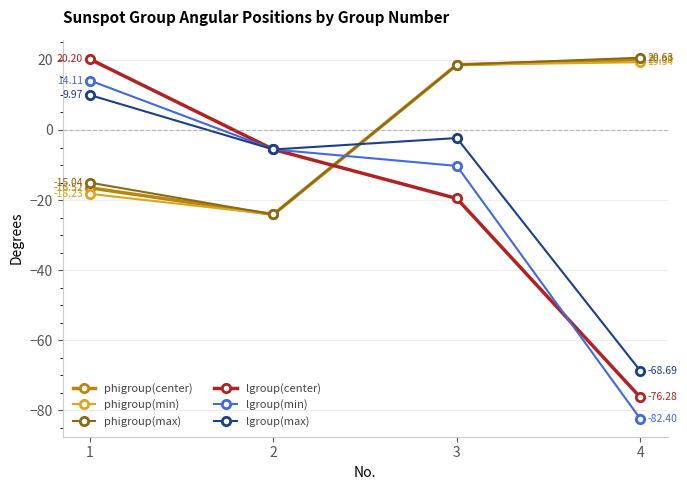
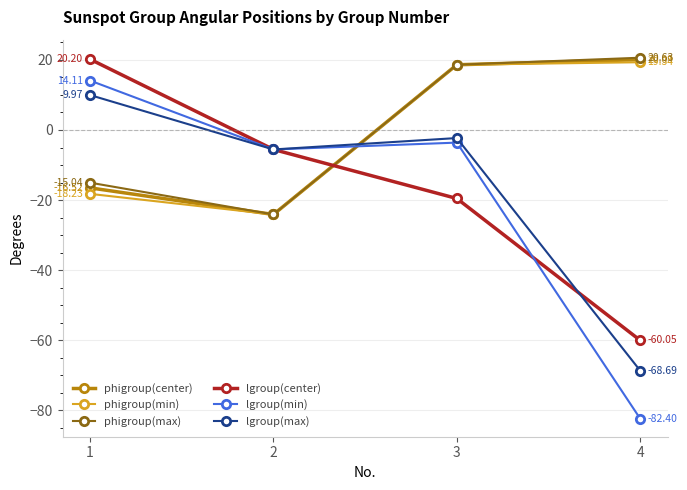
  {
    "lgroup(center)": {
      "1": 20.20,
-     "4": -76.28
+     "4": -60.05
    },
    "lgroup(min)": {
-     "3": -10
+     "3": -4
    },
    "lgroup(max)": {
      "1": 9.97,
      "4": -68.69
    }
  }
